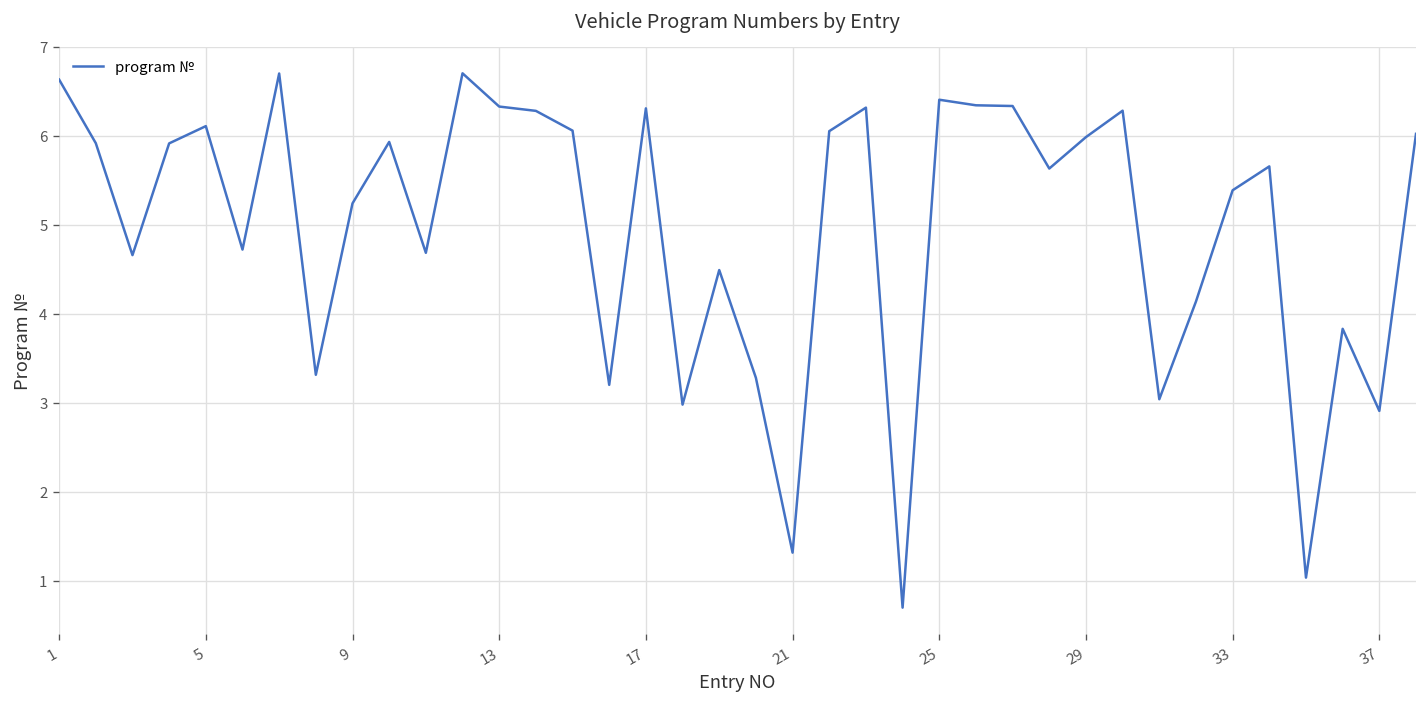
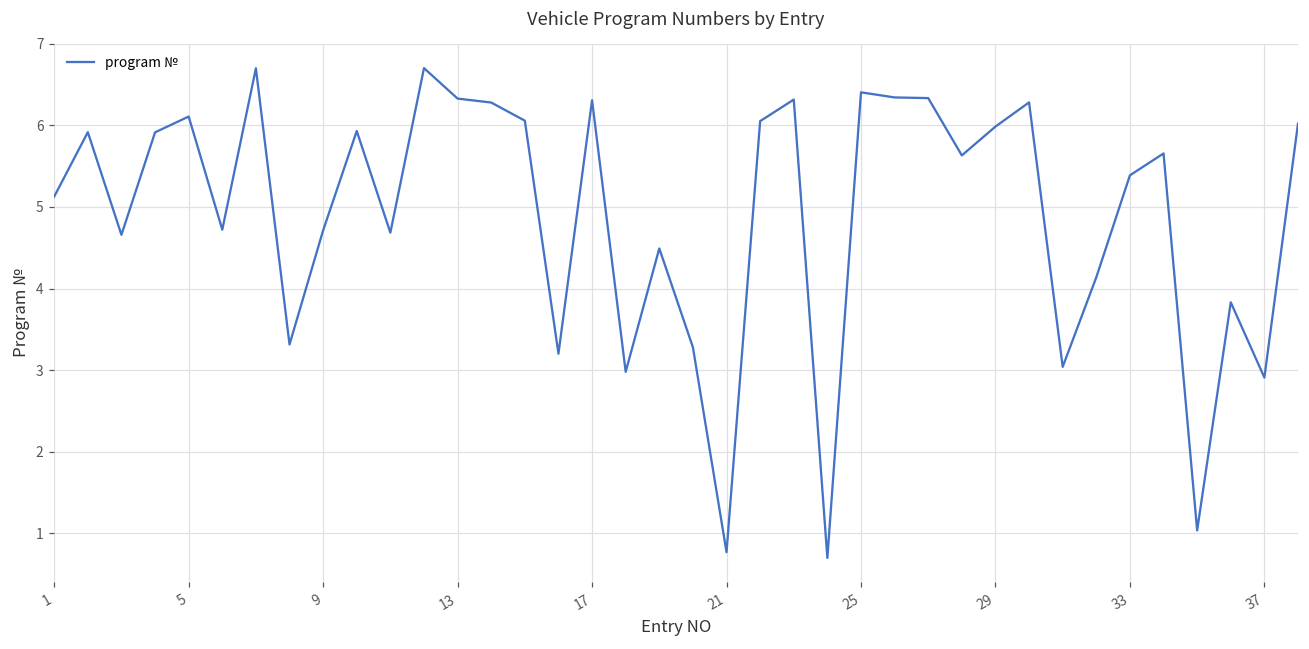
  {
-   "1": 6.6,
+   "1": 5.1,
    "5": 6.1,
-   "9": 5.2,
+   "9": 4.7,
    "13": 6.3,
    "17": 6.3,
-   "21": 1.3,
+   "21": 0.8,
    "25": 6.4,
    "29": 6.0,
    "33": 5.4,
    "37": 2.9
  }
